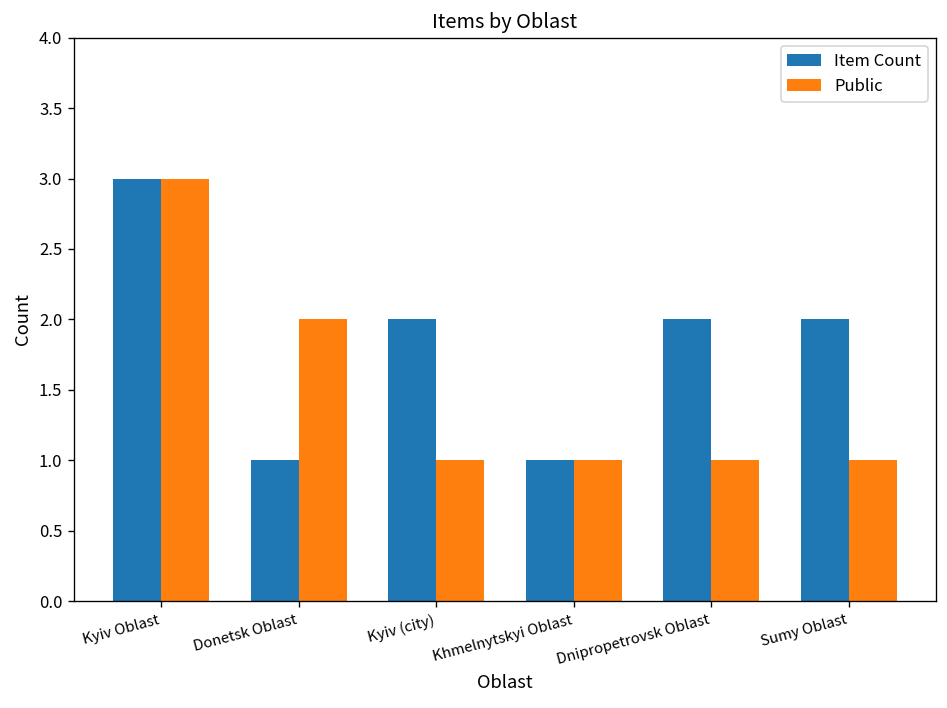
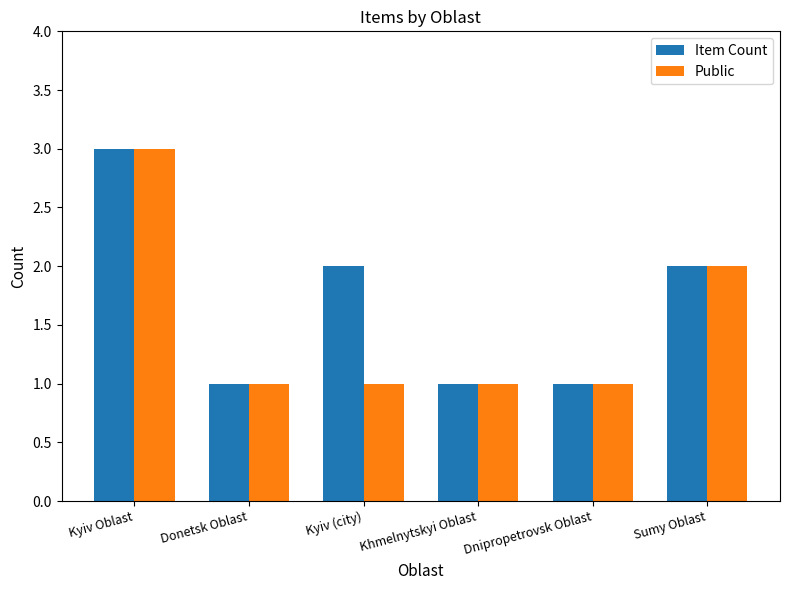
  {
    "Item Count": {
      "Kyiv Oblast": 3,
      "Donetsk Oblast": 1,
      "Kyiv (city)": 2,
      "Khmelnytskyi Oblast": 1,
-     "Dnipropetrovsk Oblast": 2,
+     "Dnipropetrovsk Oblast": 1,
      "Sumy Oblast": 2
    },
    "Public": {
      "Kyiv Oblast": 3,
-     "Donetsk Oblast": 2,
+     "Donetsk Oblast": 1,
      "Kyiv (city)": 1,
      "Khmelnytskyi Oblast": 1,
      "Dnipropetrovsk Oblast": 1,
-     "Sumy Oblast": 1
+     "Sumy Oblast": 2
    }
  }
